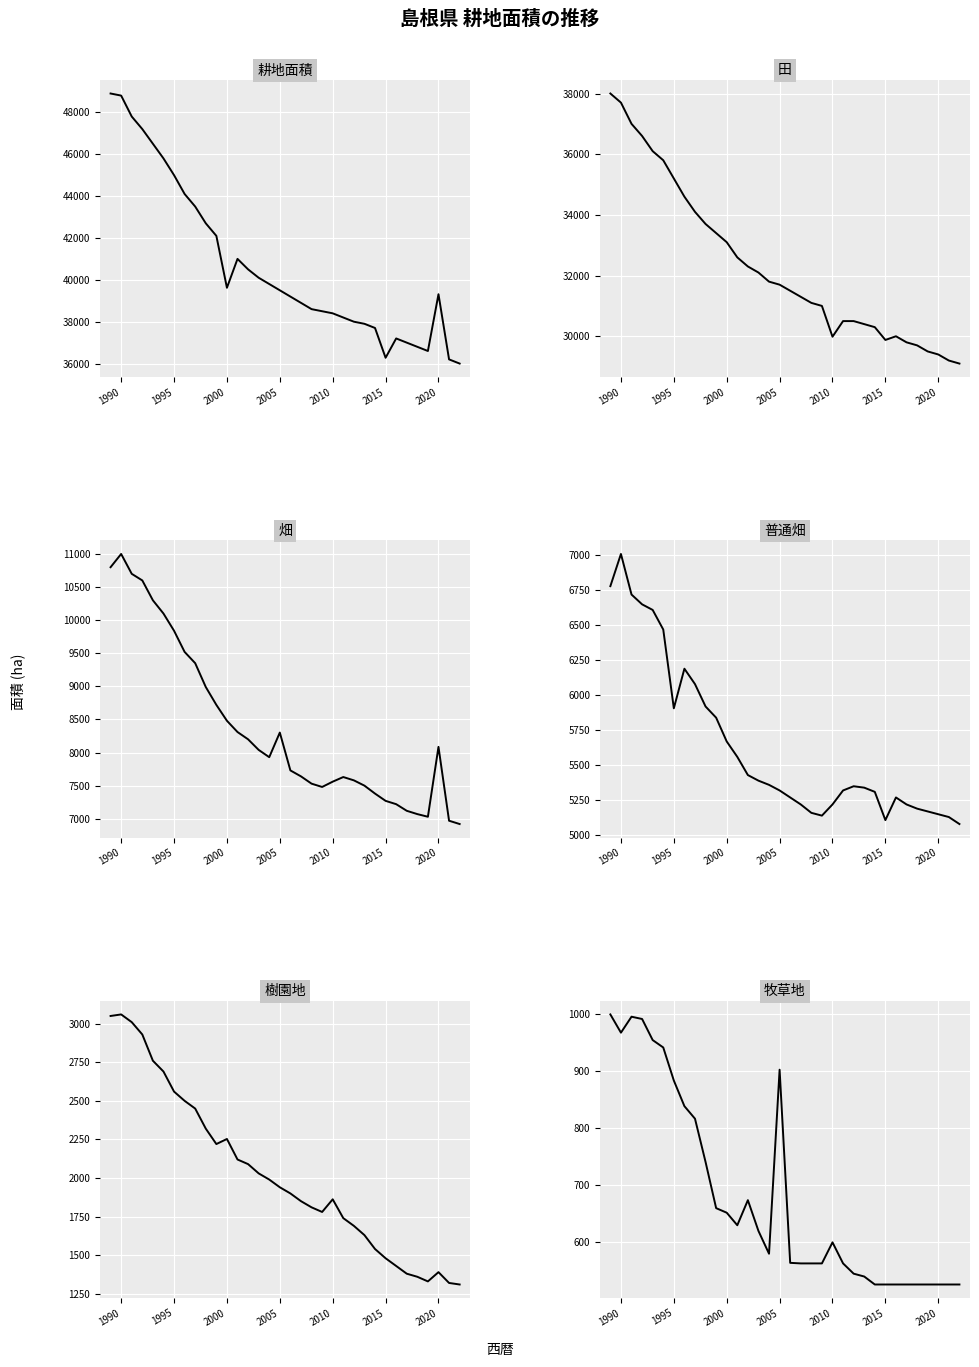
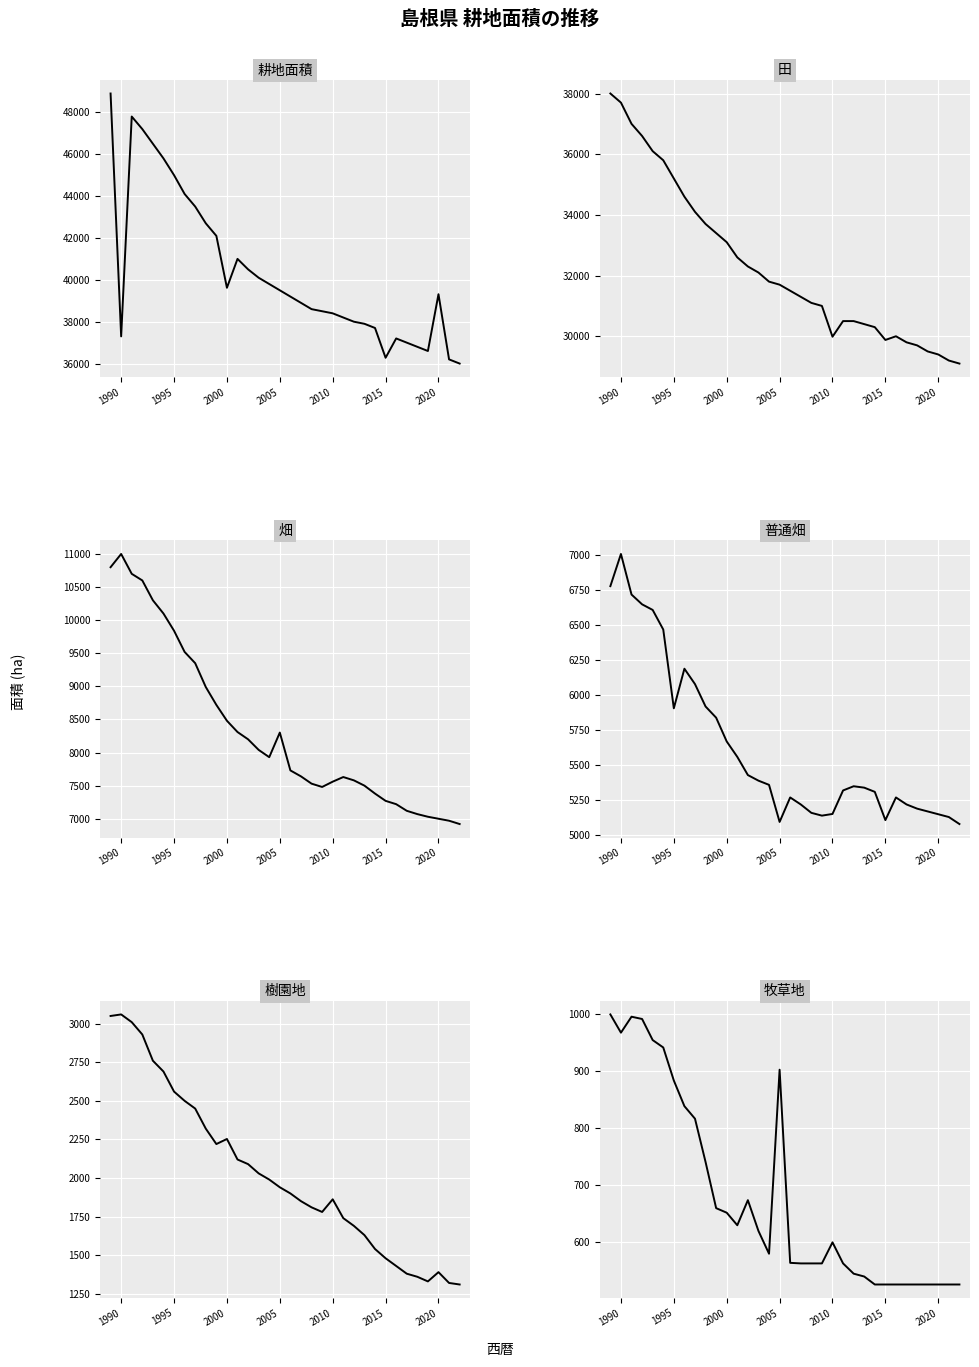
  {
    "耕地面積": {
-     "1990": 48800,
+     "1990": 37300,
      "1995": 45000,
      "2000": 39600,
      "2005": 39500,
      "2010": 38400,
      "2015": 36300,
      "2020": 39300
    },
    "田": {
      "1990": 37700,
      "1995": 35200,
      "2000": 33100,
      "2005": 31700,
      "2010": 30000,
      "2015": 29900,
      "2020": 29400
    },
    "畑": {
      "1990": 11000,
      "1995": 9800,
      "2000": 8500,
      "2005": 8300,
      "2010": 7600,
      "2015": 7300,
-     "2020": 8100
+     "2020": 7000
    },
    "普通畑": {
      "1990": 7010,
      "1995": 5910,
      "2000": 5670,
-     "2005": 5320,
-     "2010": 5220,
+     "2005": 5100,
+     "2010": 5150,
      "2015": 5110,
      "2020": 5150
    },
    "樹園地": {
      "1990": 3060,
      "1995": 2560,
      "2000": 2250,
      "2005": 1940,
      "2010": 1860,
      "2015": 1480,
      "2020": 1390
    },
    "牧草地": {
      "1990": 970,
      "1995": 880,
      "2000": 650,
      "2005": 900,
      "2010": 600,
      "2015": 530,
      "2020": 530
    }
  }
